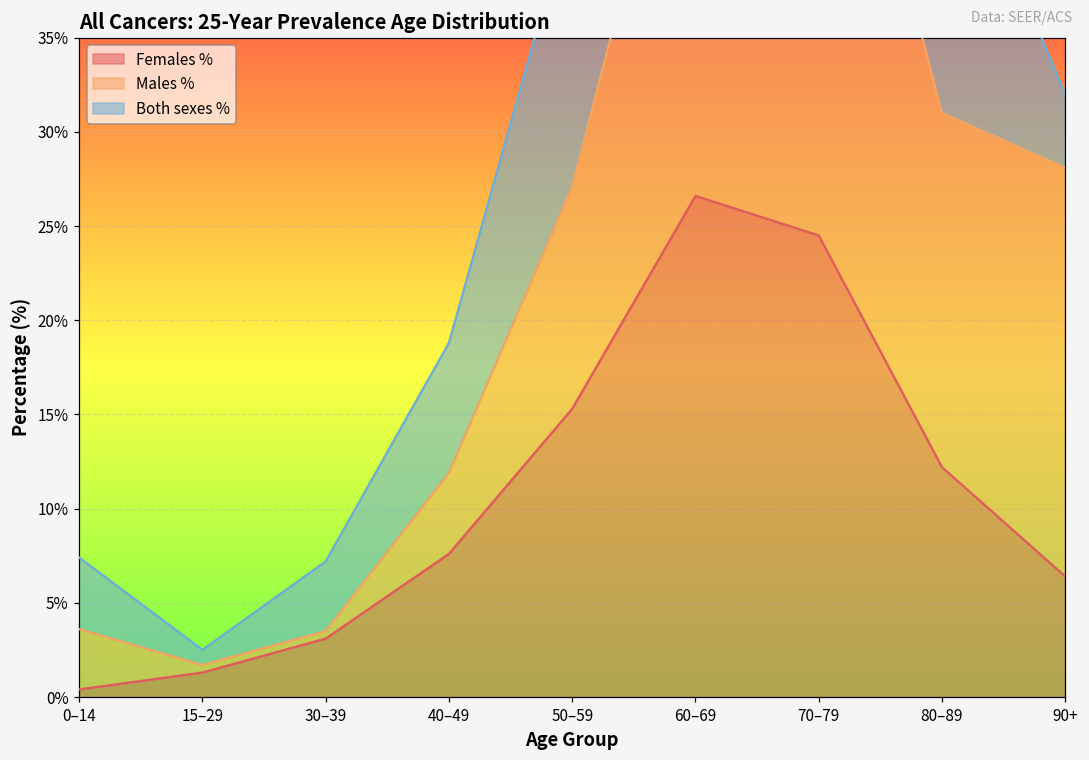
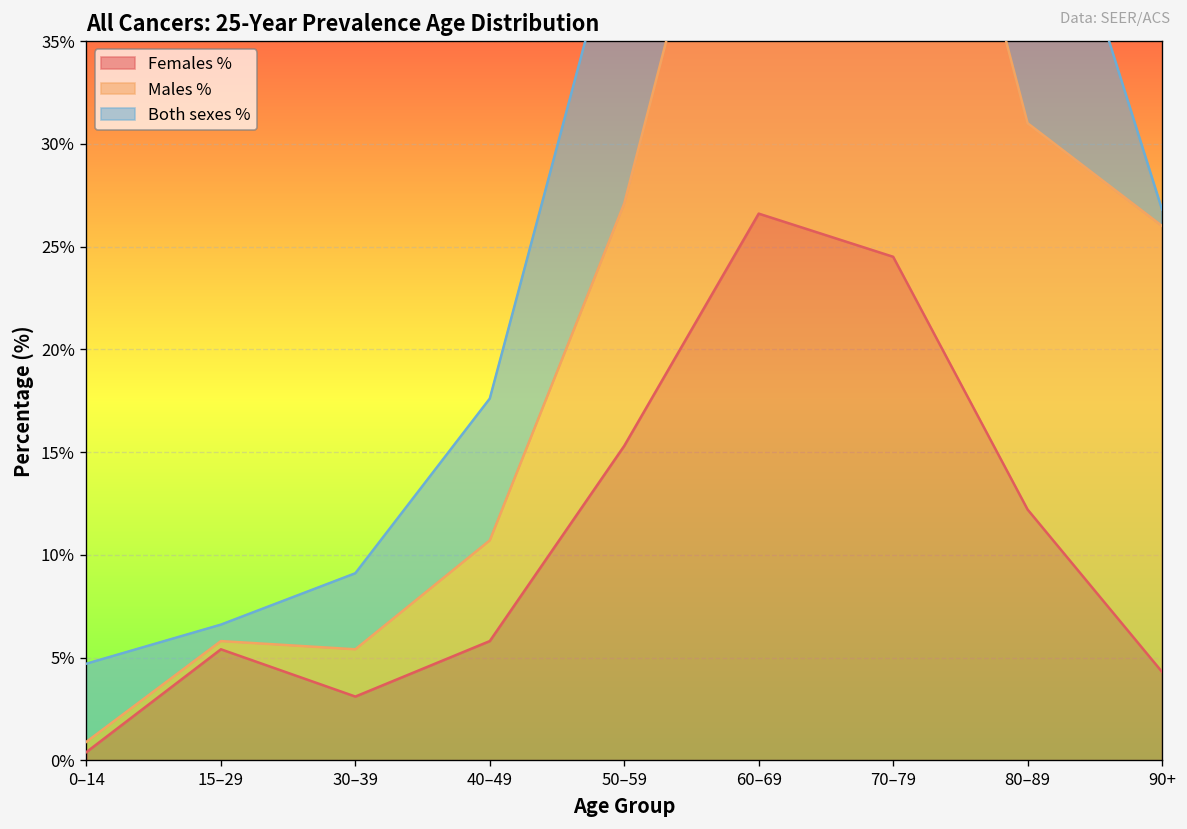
  {
    "Females %": {
      "0–14": "0.4%",
-     "15–29": "1.3%",
+     "15–29": "5.4%",
      "30–39": "3.1%",
-     "40–49": "7.6%",
+     "40–49": "5.8%",
      "50–59": "15.3%",
      "60–69": "26.6%",
      "70–79": "24.5%",
      "80–89": "12.2%",
-     "90+": "6.4%"
+     "90+": "4.3%"
    },
    "Males %": {
-     "0–14": "3.2%",
+     "0–14": "0.5%",
      "15–29": "0.4%",
-     "30–39": "0.4%",
-     "40–49": "4.3%",
+     "30–39": "2.3%",
+     "40–49": "4.9%",
      "50–59": "11.8%",
      "80–89": "18.8%",
      "90+": "21.7%"
    },
    "Both sexes %": {
      "0–14": "3.8%",
      "15–29": "0.8%",
      "30–39": "3.7%",
      "40–49": "6.9%",
-     "90+": "3.9%"
+     "90+": "0.8%"
    }
  }
